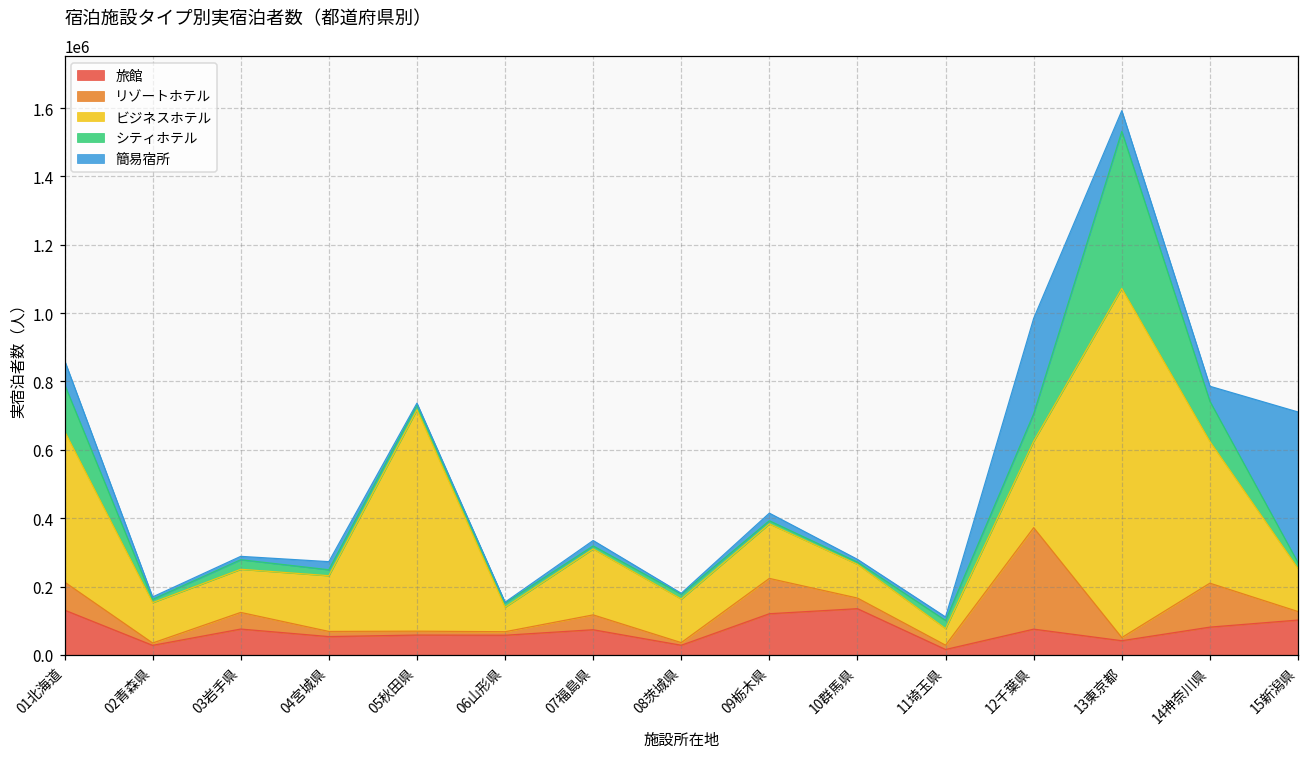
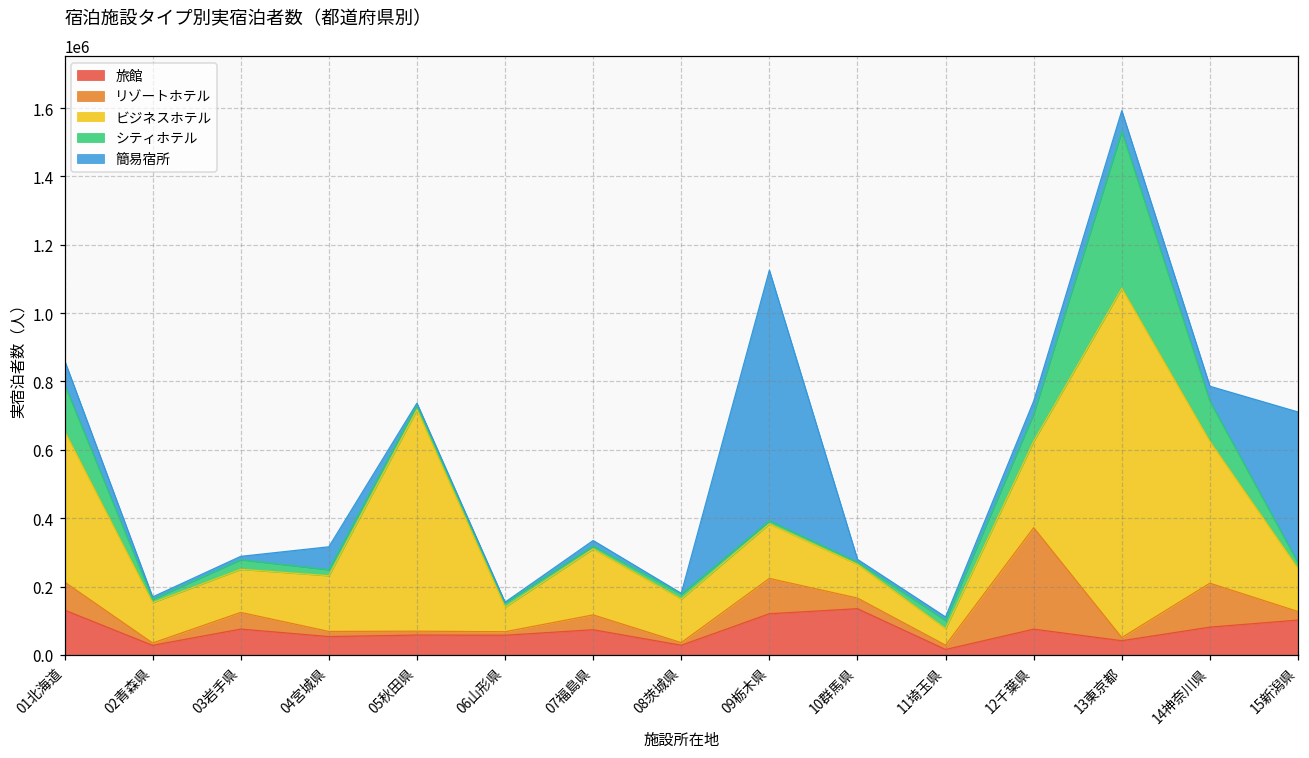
  {
    "ビジネスホテル": {
      "01北海道": 440000,
      "02青森県": 120000,
      "03岩手県": 130000,
      "04宮城県": 160000,
      "05秋田県": 650000,
      "06山形県": 70000,
      "07福島県": 190000,
      "08茨城県": 130000,
      "09栃木県": 160000,
      "11埼玉県": 50000,
      "12千葉県": 250000,
      "13東京都": 1020000,
      "14神奈川県": 410000,
      "15新潟県": 130000
    },
    "シティホテル": {
      "01北海道": 140000,
      "03岩手県": 30000,
      "04宮城県": 20000,
      "07福島県": 10000,
      "09栃木県": 10000,
      "11埼玉県": 20000,
      "12千葉県": 80000,
      "13東京都": 460000,
      "14神奈川県": 120000,
      "15新潟県": 20000
    },
    "簡易宿所": {
      "01北海道": 70000,
      "03岩手県": 10000,
-     "04宮城県": 20000,
+     "04宮城県": 70000,
      "07福島県": 20000,
-     "09栃木県": 20000,
+     "09栃木県": 730000,
      "10群馬県": 10000,
      "11埼玉県": 10000,
-     "12千葉県": 280000,
+     "12千葉県": 40000,
      "13東京都": 60000,
      "14神奈川県": 40000,
      "15新潟県": 440000
    }
  }
